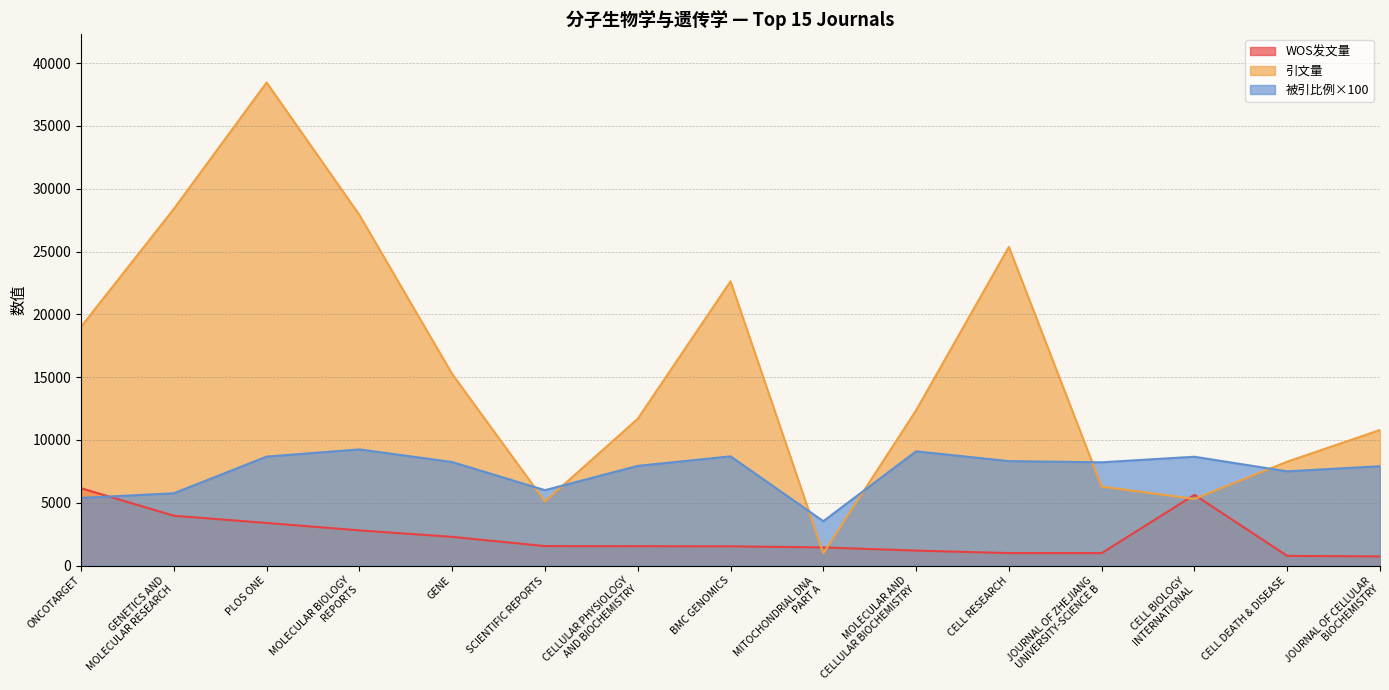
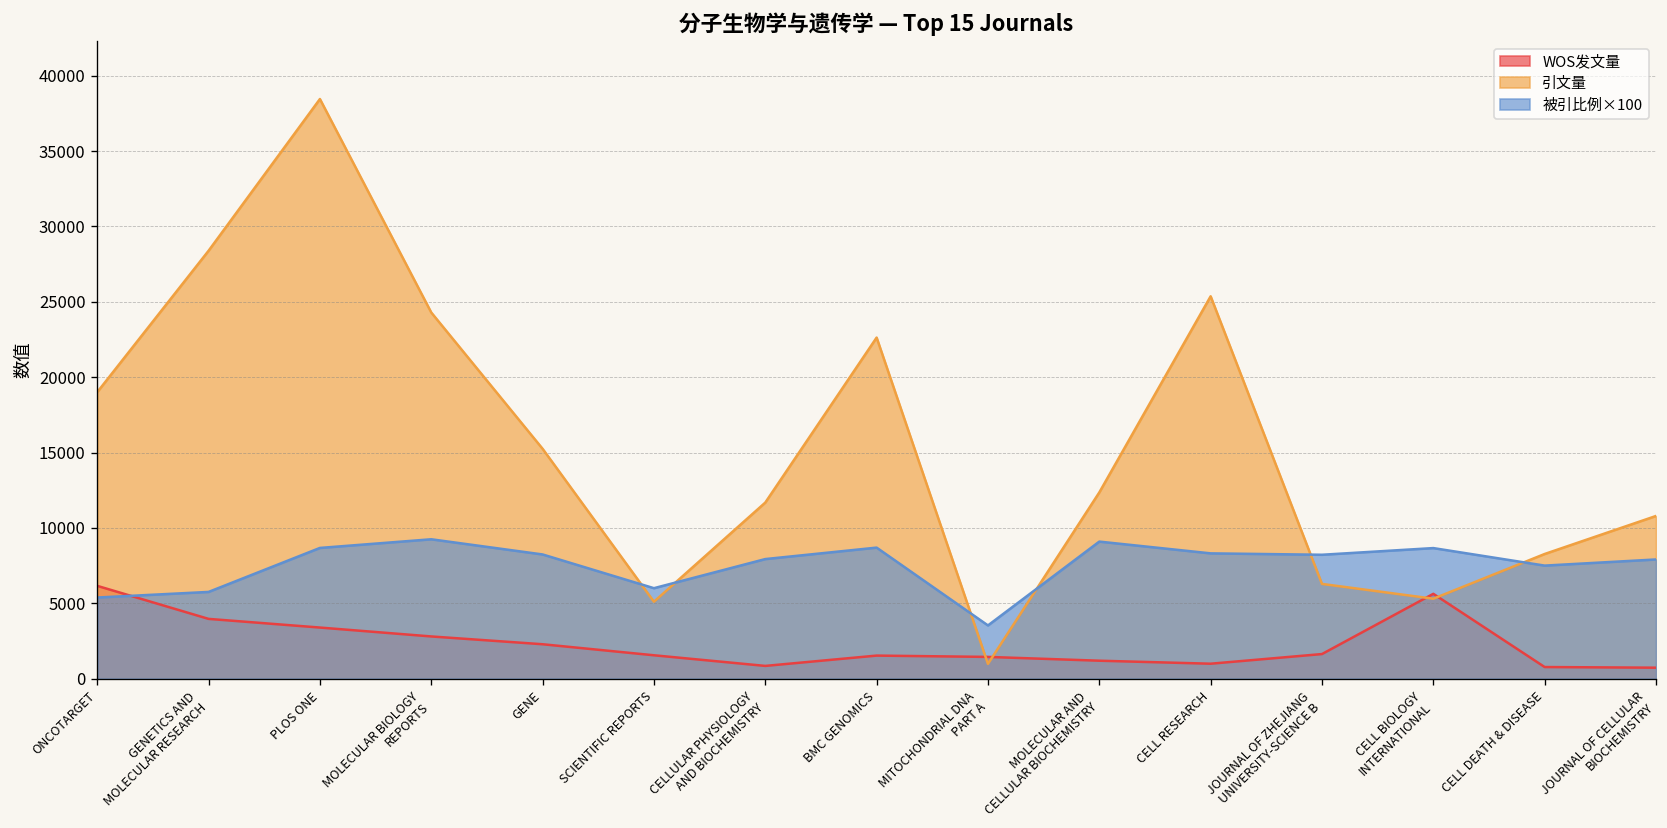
  {
    "WOS发文量": {
      "ONCOTARGET": 6200,
      "GENETICS AND MOLECULAR RESEARCH": 4000,
      "PLOS ONE": 3400,
      "MOLECULAR BIOLOGY REPORTS": 2800,
      "GENE": 2300,
      "SCIENTIFIC REPORTS": 1600,
-     "CELLULAR PHYSIOLOGY AND BIOCHEMISTRY": 1500,
+     "CELLULAR PHYSIOLOGY AND BIOCHEMISTRY": 900,
      "BMC GENOMICS": 1500,
      "MITOCHONDRIAL DNA PART A": 1500,
      "MOLECULAR AND CELLULAR BIOCHEMISTRY": 1200,
      "CELL RESEARCH": 1000,
-     "JOURNAL OF ZHEJIANG UNIVERSITY-SCIENCE B": 1000,
+     "JOURNAL OF ZHEJIANG UNIVERSITY-SCIENCE B": 1600,
      "CELL BIOLOGY INTERNATIONAL": 5600,
      "CELL DEATH & DISEASE": 800,
      "JOURNAL OF CELLULAR BIOCHEMISTRY": 700
    },
    "引文量": {
      "ONCOTARGET": 19000,
      "GENETICS AND MOLECULAR RESEARCH": 28400,
      "PLOS ONE": 38500,
-     "MOLECULAR BIOLOGY REPORTS": 27900,
+     "MOLECULAR BIOLOGY REPORTS": 24300,
      "GENE": 15300,
      "SCIENTIFIC REPORTS": 5100,
      "CELLULAR PHYSIOLOGY AND BIOCHEMISTRY": 11700,
      "BMC GENOMICS": 22600,
      "MITOCHONDRIAL DNA PART A": 1000,
      "MOLECULAR AND CELLULAR BIOCHEMISTRY": 12400,
      "CELL RESEARCH": 25400,
      "JOURNAL OF ZHEJIANG UNIVERSITY-SCIENCE B": 6300,
      "CELL BIOLOGY INTERNATIONAL": 5300,
      "CELL DEATH & DISEASE": 8300,
      "JOURNAL OF CELLULAR BIOCHEMISTRY": 10800
    },
    "被引比例×100": {
      "ONCOTARGET": 5400,
      "GENETICS AND MOLECULAR RESEARCH": 5800,
      "PLOS ONE": 8700,
      "MOLECULAR BIOLOGY REPORTS": 9300,
      "GENE": 8200,
      "SCIENTIFIC REPORTS": 6000,
      "CELLULAR PHYSIOLOGY AND BIOCHEMISTRY": 7900,
      "BMC GENOMICS": 8700,
      "MITOCHONDRIAL DNA PART A": 3500,
      "MOLECULAR AND CELLULAR BIOCHEMISTRY": 9100,
      "CELL RESEARCH": 8300,
      "JOURNAL OF ZHEJIANG UNIVERSITY-SCIENCE B": 8200,
      "CELL BIOLOGY INTERNATIONAL": 8700,
      "CELL DEATH & DISEASE": 7500,
      "JOURNAL OF CELLULAR BIOCHEMISTRY": 7900
    }
  }
